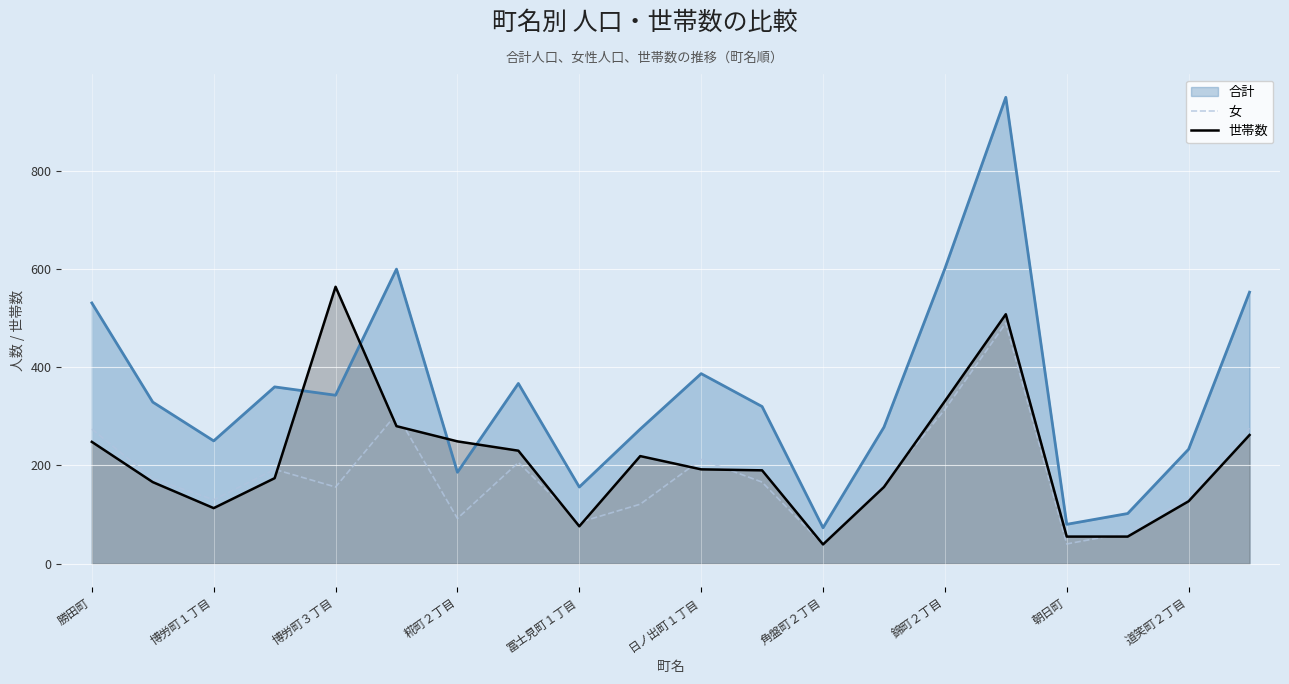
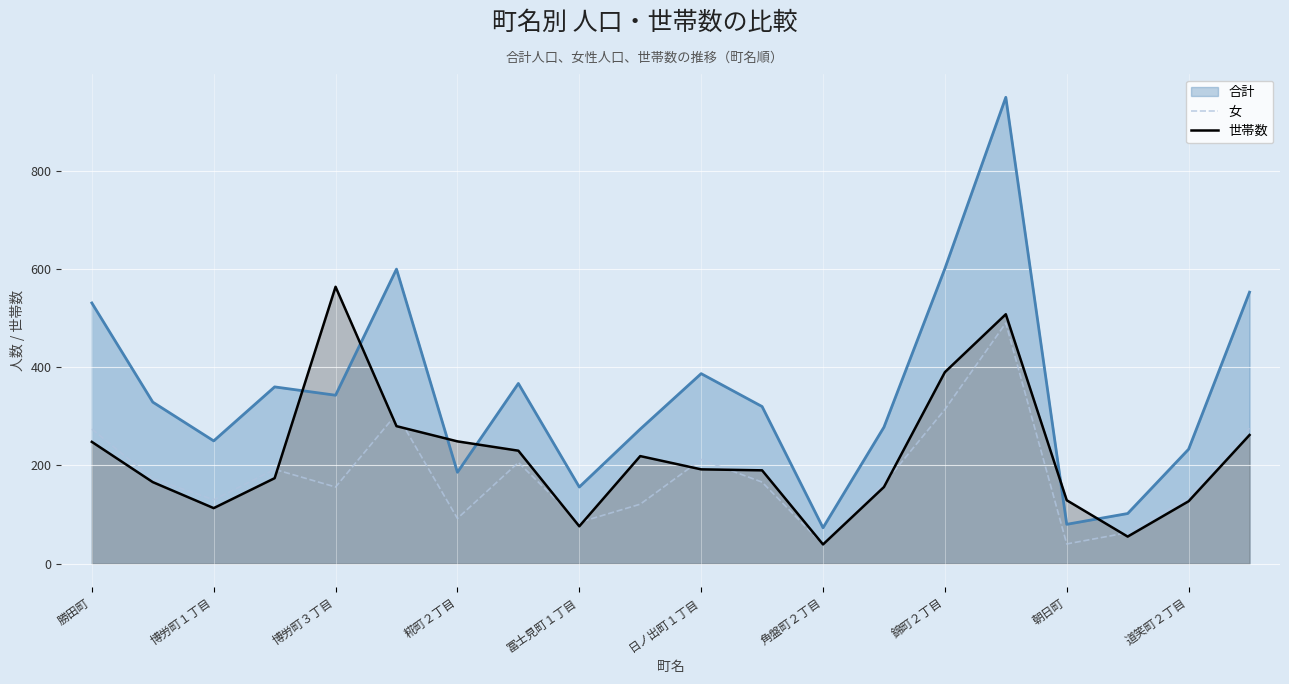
  {
    "世帯数": {
      "勝田町": 250,
      "博労町１丁目": 110,
      "博労町３丁目": 560,
      "糀町２丁目": 250,
      "冨士見町１丁目": 80,
      "日ノ出町１丁目": 190,
-     "錦町２丁目": 330,
-     "朝日町": 60,
+     "錦町２丁目": 390,
+     "朝日町": 130,
      "道笑町２丁目": 130
    }
  }
